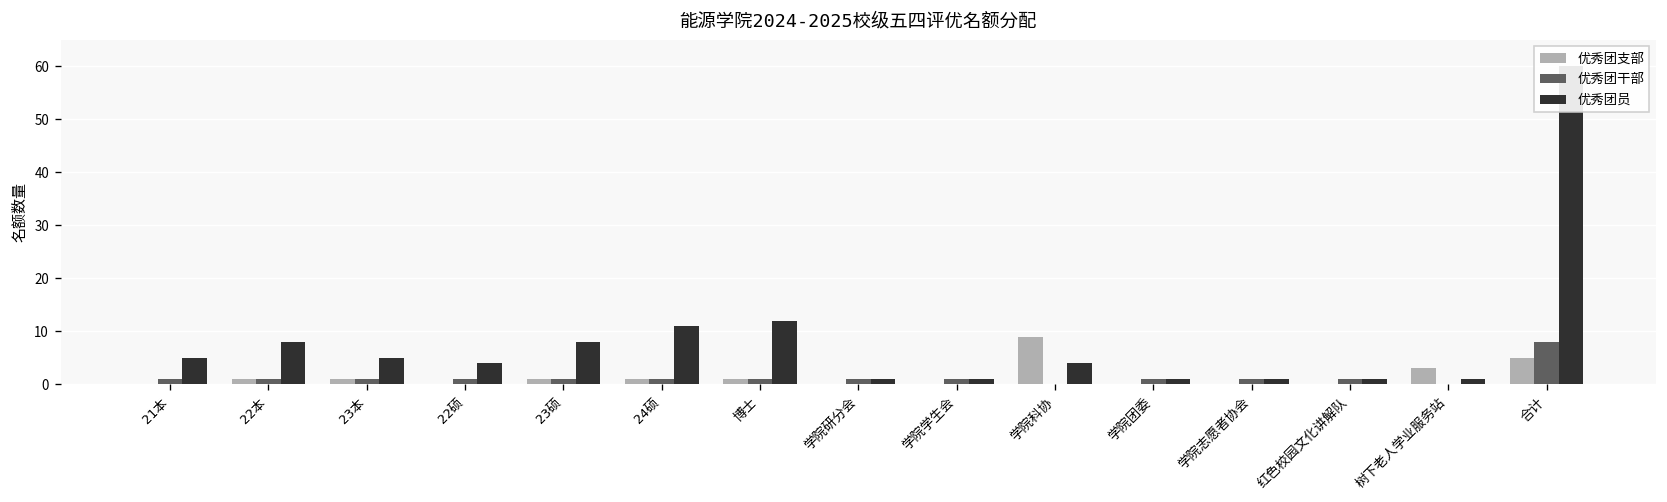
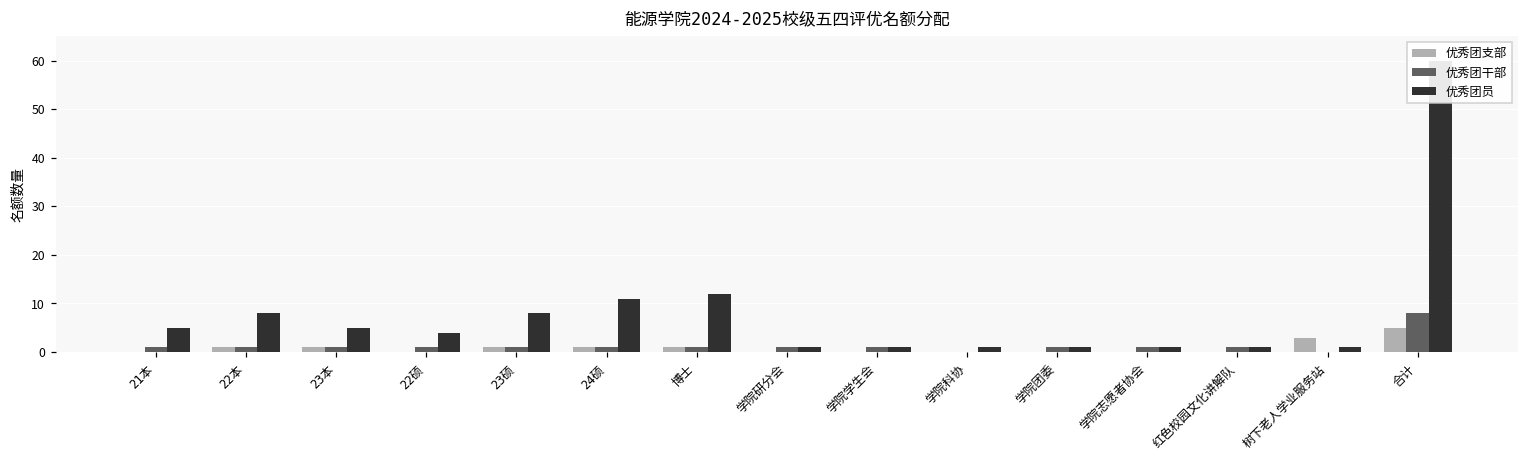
  {
    "优秀团支部": {
      "21本": 0,
      "22本": 1,
      "23本": 1,
      "22硕": 0,
      "23硕": 1,
      "24硕": 1,
      "博士": 1,
      "学院研分会": 0,
      "学院学生会": 0,
-     "学院科协": 9,
+     "学院科协": 0,
      "学院团委": 0,
      "学院志愿者协会": 0,
      "红色校园文化讲解队": 0,
      "树下老人学业服务站": 3,
      "合计": 5
    },
    "优秀团干部": {
      "21本": 1,
      "22本": 1,
      "23本": 1,
      "22硕": 1,
      "23硕": 1,
      "24硕": 1,
      "博士": 1,
      "学院研分会": 1,
      "学院学生会": 1,
      "学院科协": 0,
      "学院团委": 1,
      "学院志愿者协会": 1,
      "红色校园文化讲解队": 1,
      "树下老人学业服务站": 0,
      "合计": 8
    },
    "优秀团员": {
      "21本": 5,
      "22本": 8,
      "23本": 5,
      "22硕": 4,
      "23硕": 8,
      "24硕": 11,
      "博士": 12,
      "学院研分会": 1,
      "学院学生会": 1,
-     "学院科协": 4,
+     "学院科协": 1,
      "学院团委": 1,
      "学院志愿者协会": 1,
      "红色校园文化讲解队": 1,
      "树下老人学业服务站": 1
    }
  }
